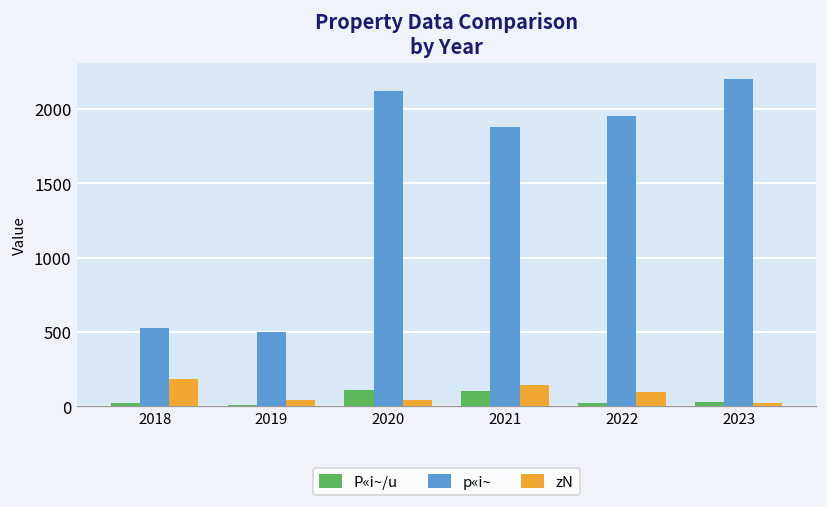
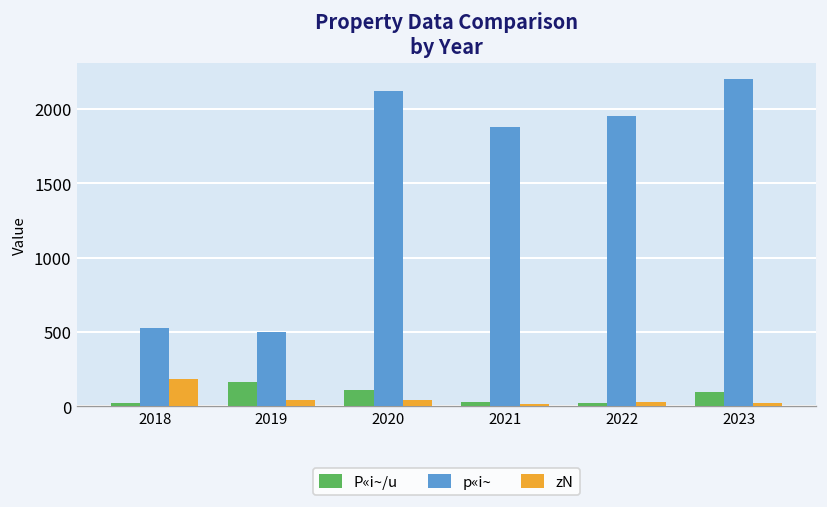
  {
    "P«i~/u": {
      "2018": 20,
-     "2019": 10,
+     "2019": 170,
      "2020": 110,
-     "2021": 100,
-     "2023": 30
+     "2021": 30,
+     "2023": 100
    },
    "p«i~": {
      "2018": 530,
      "2019": 500,
      "2020": 2120,
      "2021": 1880,
      "2022": 1950,
      "2023": 2200
    },
    "zN": {
      "2018": 190,
      "2019": 50,
      "2020": 50,
-     "2021": 140,
-     "2022": 100,
+     "2021": 20,
+     "2022": 30,
      "2023": 20
    }
  }
